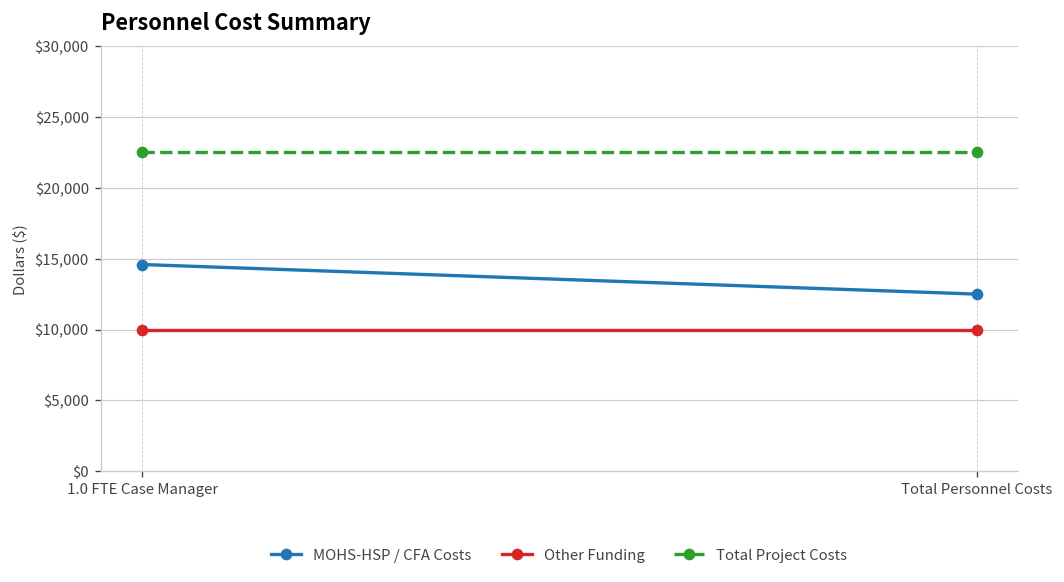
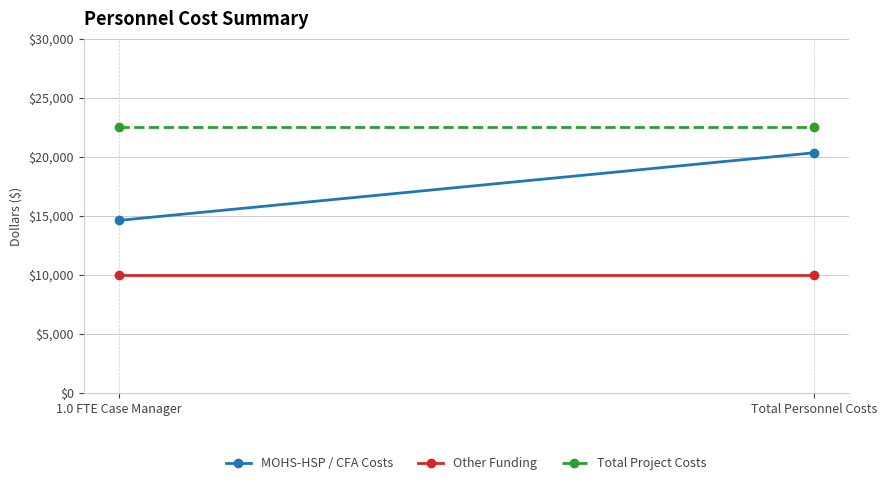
  {
    "MOHS-HSP / CFA Costs": {
      "1.0 FTE Case Manager": "$14,600",
-     "Total Personnel Costs": "$12,500"
+     "Total Personnel Costs": "$20,300"
    },
    "Other Funding": {
      "1.0 FTE Case Manager": "$10,000",
      "Total Personnel Costs": "$10,000"
    },
    "Total Project Costs": {
      "1.0 FTE Case Manager": "$22,500",
      "Total Personnel Costs": "$22,500"
    }
  }
